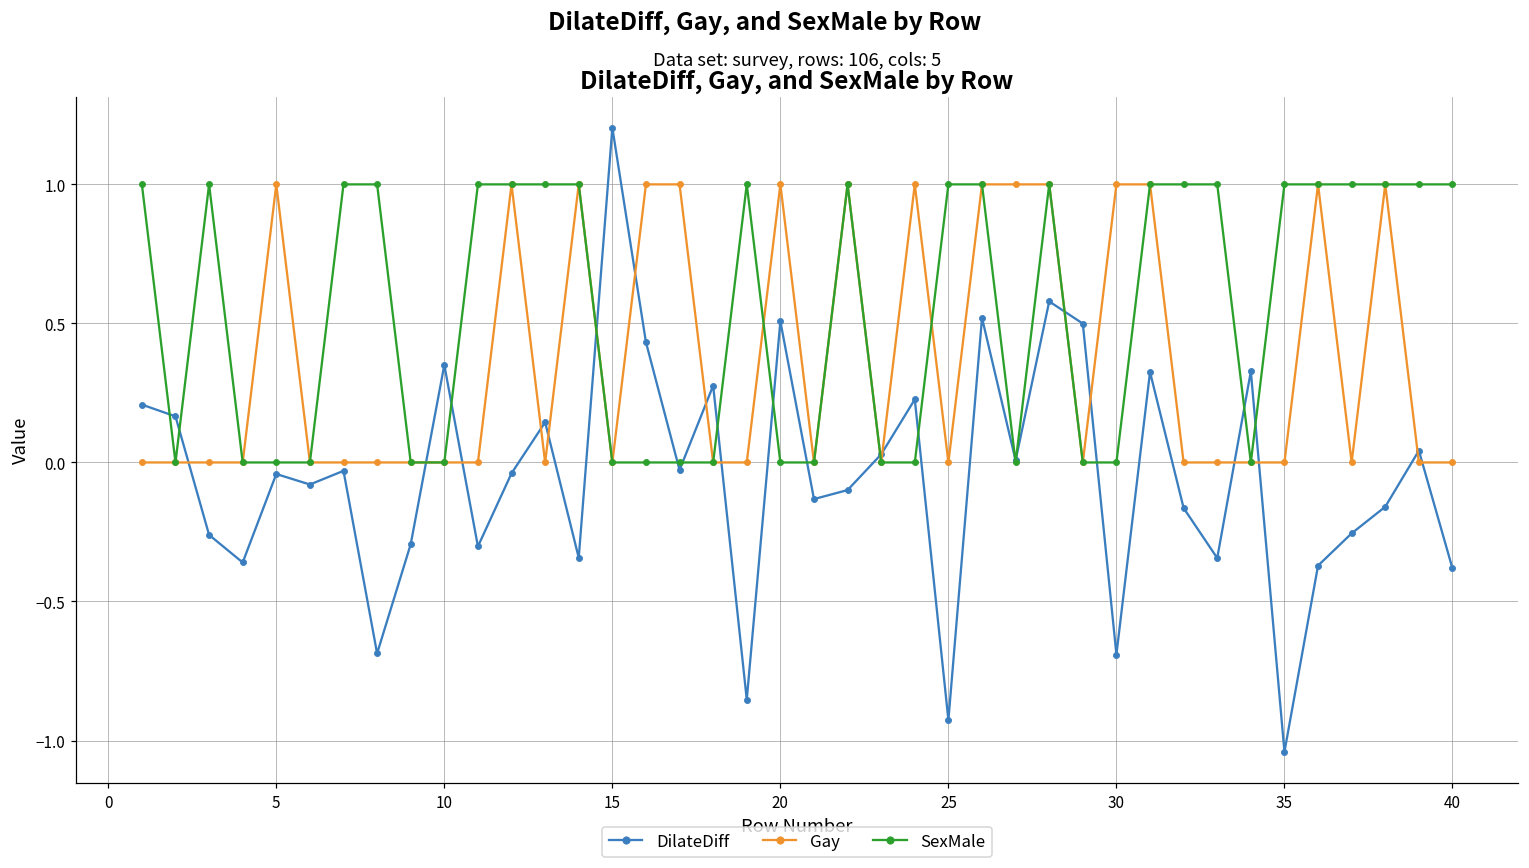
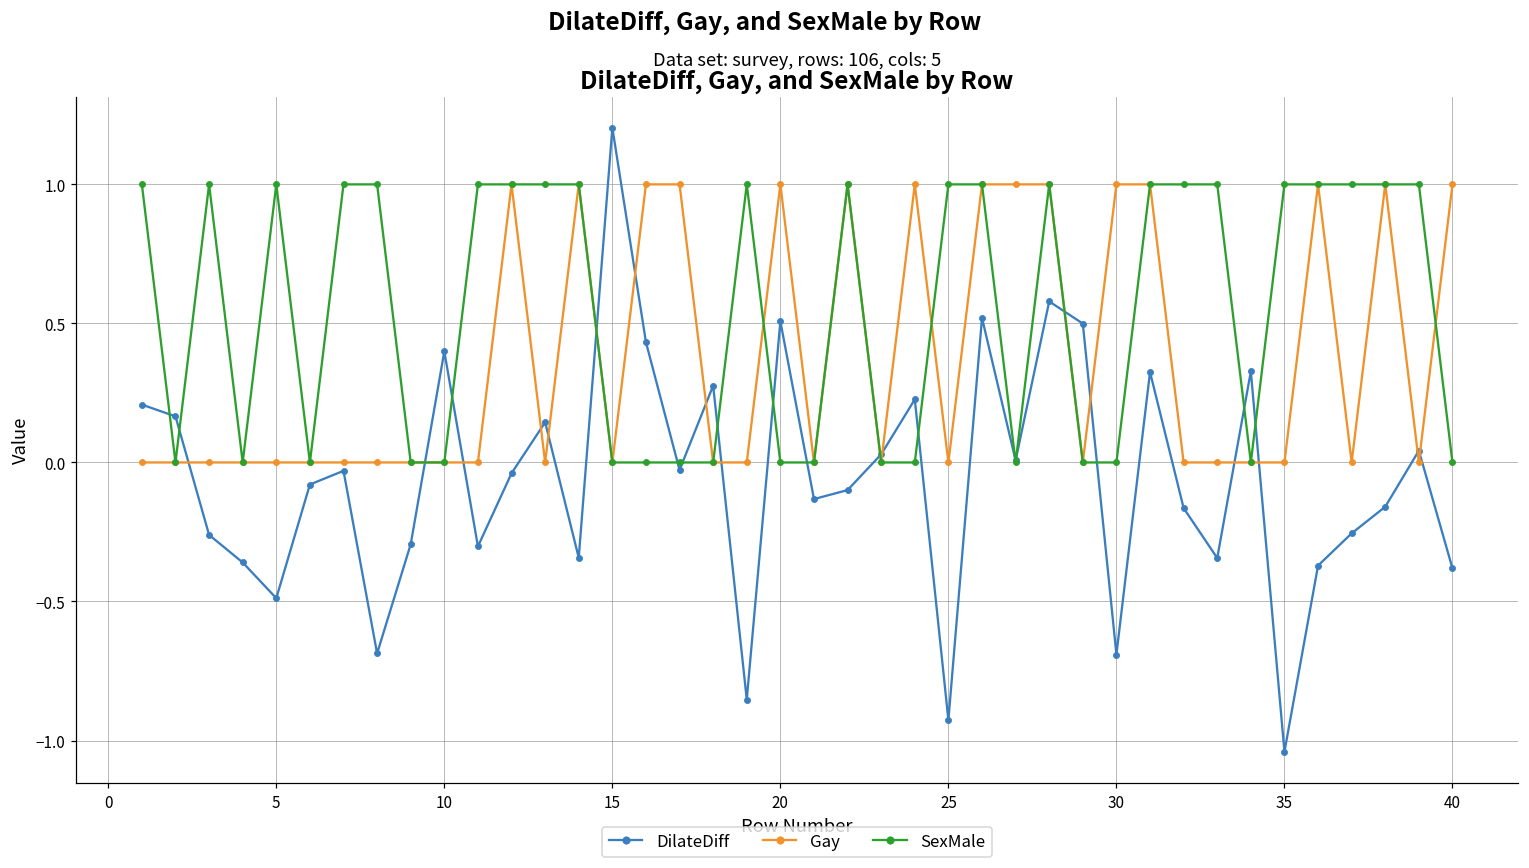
  {
    "DilateDiff": {
-     "5": -0.04,
-     "10": 0.35,
+     "5": -0.49,
+     "10": 0.40,
      "15": 1.20,
      "20": 0.51,
      "25": -0.93,
      "30": -0.69,
      "35": -1.04,
      "40": -0.38
    },
    "Gay": {
-     "5": 1,
+     "5": 0,
      "20": 1,
      "25": 0,
      "30": 1,
      "35": 0,
-     "40": 0
+     "40": 1
    },
    "SexMale": {
-     "5": 0,
+     "5": 1,
      "20": 0,
      "25": 1,
      "30": 0,
      "35": 1,
-     "40": 1
+     "40": 0
    }
  }
